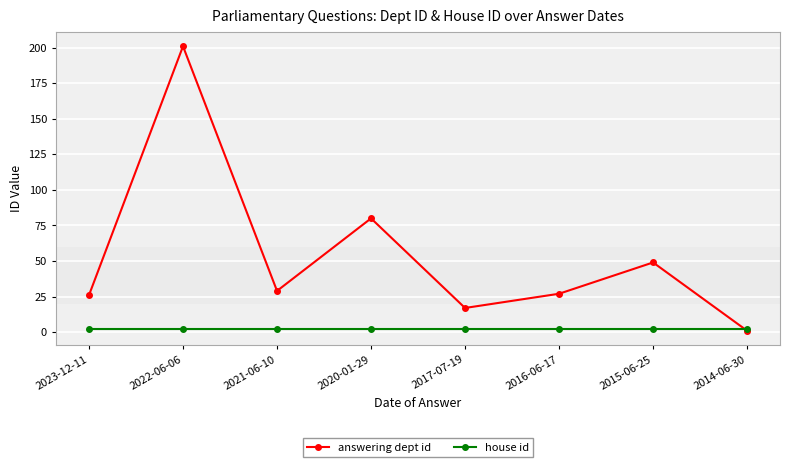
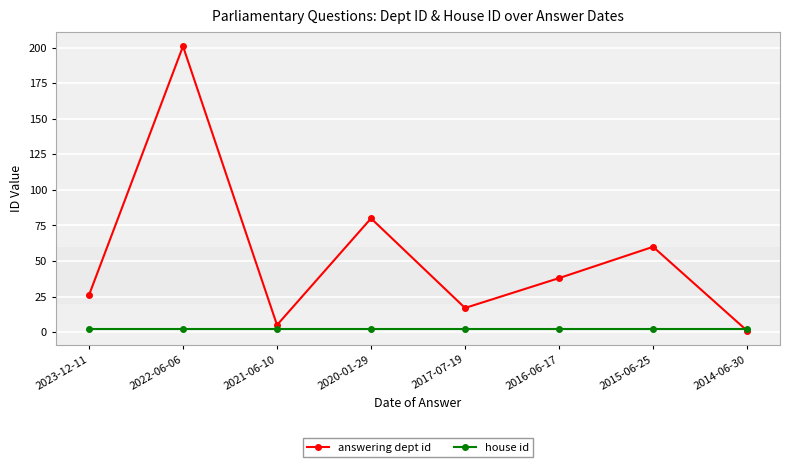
  {
    "answering dept id": {
      "2023-12-11": 26,
      "2022-06-06": 201,
-     "2021-06-10": 29,
+     "2021-06-10": 5,
      "2020-01-29": 80,
      "2017-07-19": 17,
-     "2016-06-17": 27,
-     "2015-06-25": 49
+     "2016-06-17": 38,
+     "2015-06-25": 60
    },
    "house id": {
      "2023-12-11": 2,
      "2022-06-06": 2,
      "2021-06-10": 2,
      "2020-01-29": 2,
      "2017-07-19": 2,
      "2016-06-17": 2,
      "2015-06-25": 2
    }
  }
